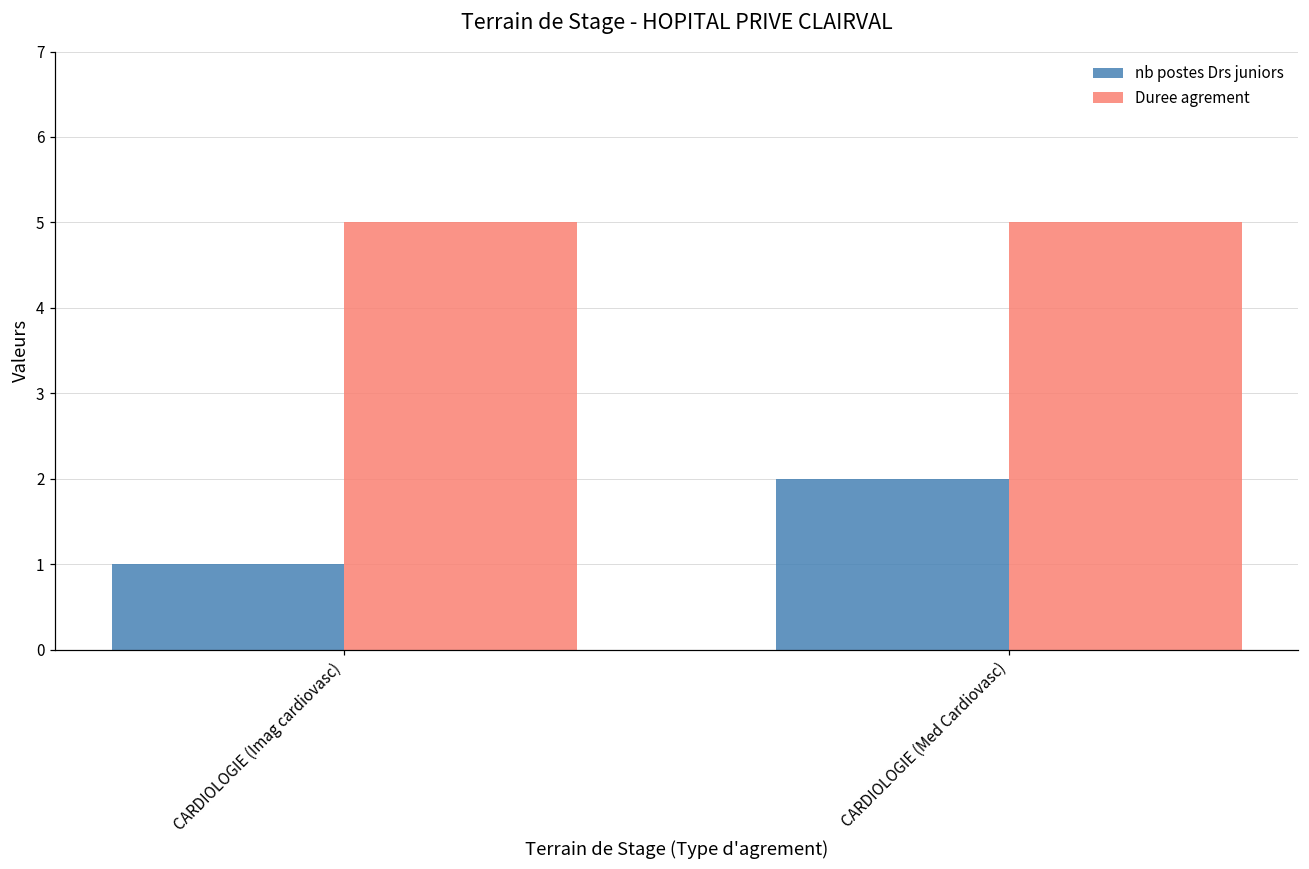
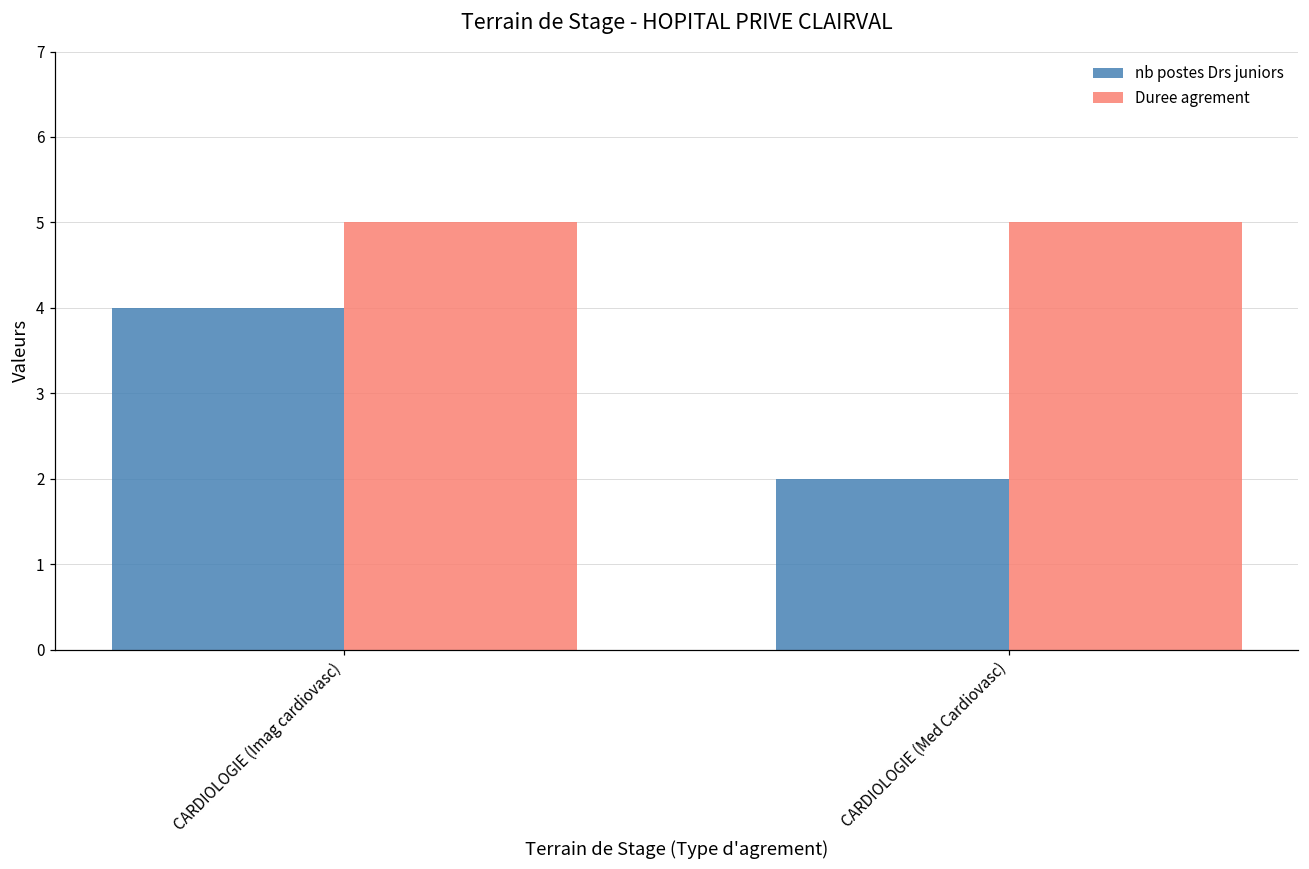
  {
    "nb postes Drs juniors": {
-     "CARDIOLOGIE (Imag cardiovasc)": 1,
+     "CARDIOLOGIE (Imag cardiovasc)": 4,
      "CARDIOLOGIE (Med Cardiovasc)": 2
    },
    "Duree agrement": {
      "CARDIOLOGIE (Imag cardiovasc)": 5,
      "CARDIOLOGIE (Med Cardiovasc)": 5
    }
  }
